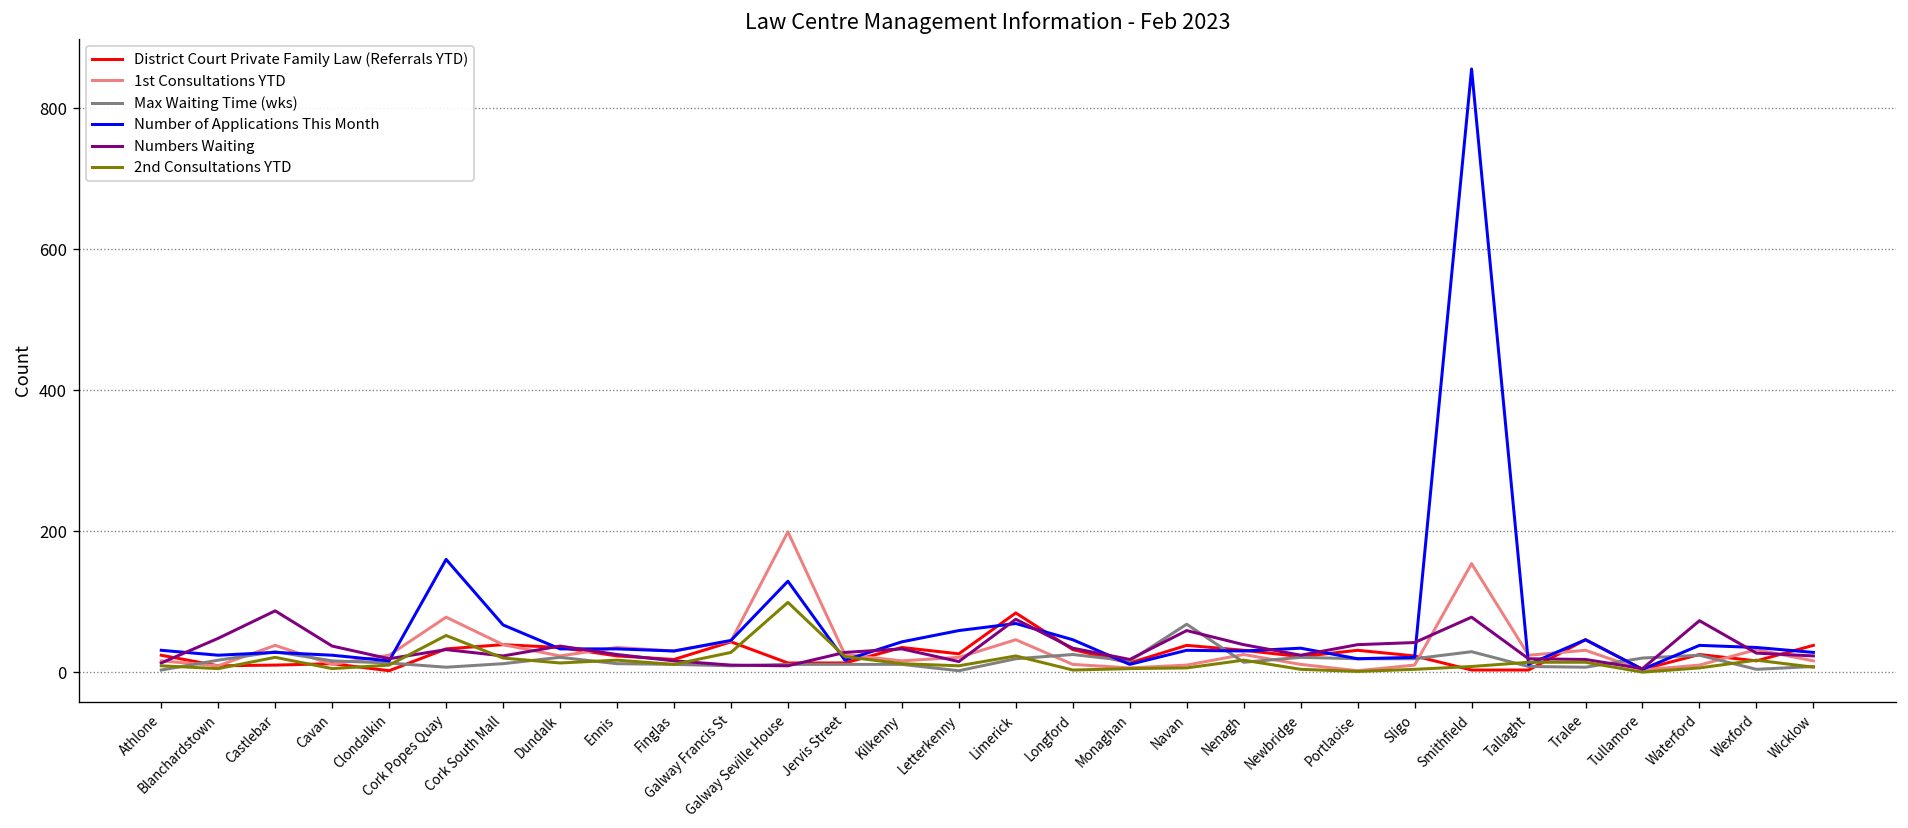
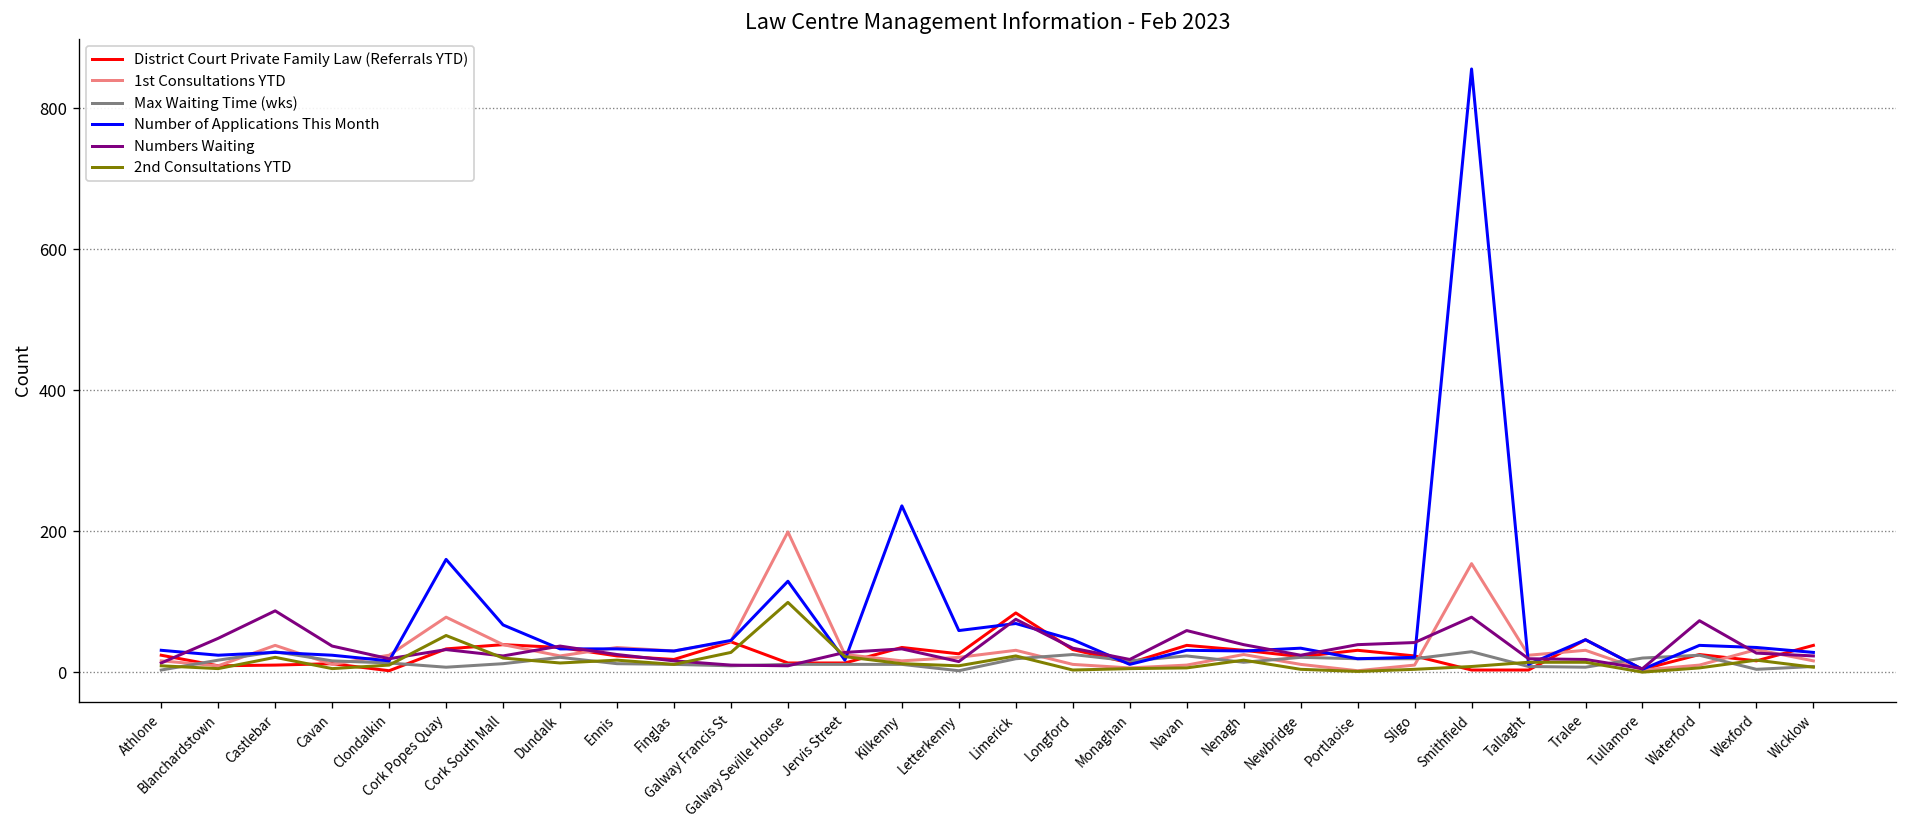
  {
    "District Court Private Family Law (Referrals YTD)": {
      "Athlone": 20,
      "Castlebar": 10,
      "Clondalkin": 0,
      "Letterkenny": 30,
      "Limerick": 80,
      "Navan": 40,
      "Portlaoise": 30,
      "Smithfield": 0,
      "Tallaght": 0,
      "Wicklow": 40
    },
    "1st Consultations YTD": {
      "Castlebar": 40,
      "Clondalkin": 20,
      "Cork Popes Quay": 80,
      "Galway Seville House": 200,
      "Letterkenny": 20,
-     "Limerick": 50,
+     "Limerick": 30,
      "Longford": 10,
      "Nenagh": 30,
      "Newbridge": 10,
      "Sligo": 10,
      "Smithfield": 150,
      "Tallaght": 20,
      "Tralee": 30,
      "Wicklow": 20
    },
    "Max Waiting Time (wks)": {
      "Athlone": 0,
      "Blanchardstown": 20,
      "Cork Popes Quay": 10,
      "Cork South Mall": 10,
      "Ennis": 10,
      "Letterkenny": 0,
      "Longford": 30,
-     "Navan": 70,
+     "Navan": 20,
      "Smithfield": 30,
      "Tralee": 10,
      "Tullamore": 20,
      "Wexford": 0
    },
    "Number of Applications This Month": {
      "Athlone": 30,
      "Blanchardstown": 20,
      "Cavan": 20,
      "Cork Popes Quay": 160,
      "Cork South Mall": 70,
      "Galway Seville House": 130,
-     "Kilkenny": 40,
+     "Kilkenny": 240,
      "Letterkenny": 60,
      "Limerick": 70,
      "Longford": 50,
      "Navan": 30,
      "Newbridge": 30,
      "Smithfield": 860,
      "Waterford": 40,
      "Wicklow": 30
    },
    "Numbers Waiting": {
      "Blanchardstown": 50,
      "Castlebar": 90,
      "Cavan": 40,
      "Letterkenny": 20,
      "Limerick": 80,
      "Navan": 60,
      "Nenagh": 40,
      "Portlaoise": 40,
      "Sligo": 40,
      "Smithfield": 80,
      "Tallaght": 20,
      "Waterford": 70,
      "Wexford": 30,
      "Wicklow": 20
    },
    "2nd Consultations YTD": {
      "Castlebar": 20,
      "Cavan": 10,
      "Cork Popes Quay": 50,
      "Dundalk": 10,
      "Ennis": 20,
      "Galway Francis St": 30,
      "Galway Seville House": 100,
      "Letterkenny": 10,
      "Longford": 0,
      "Newbridge": 0,
      "Sligo": 0,
      "Smithfield": 10
    }
  }
